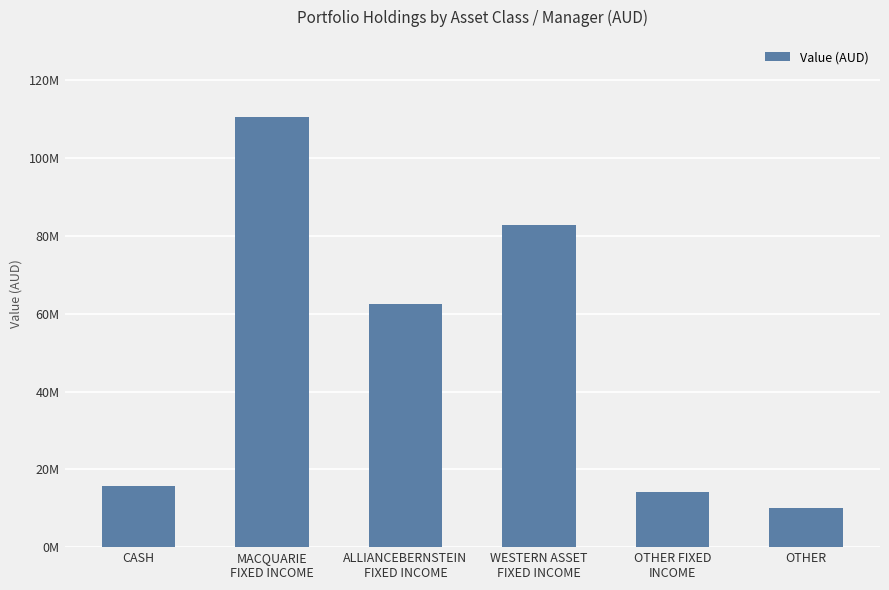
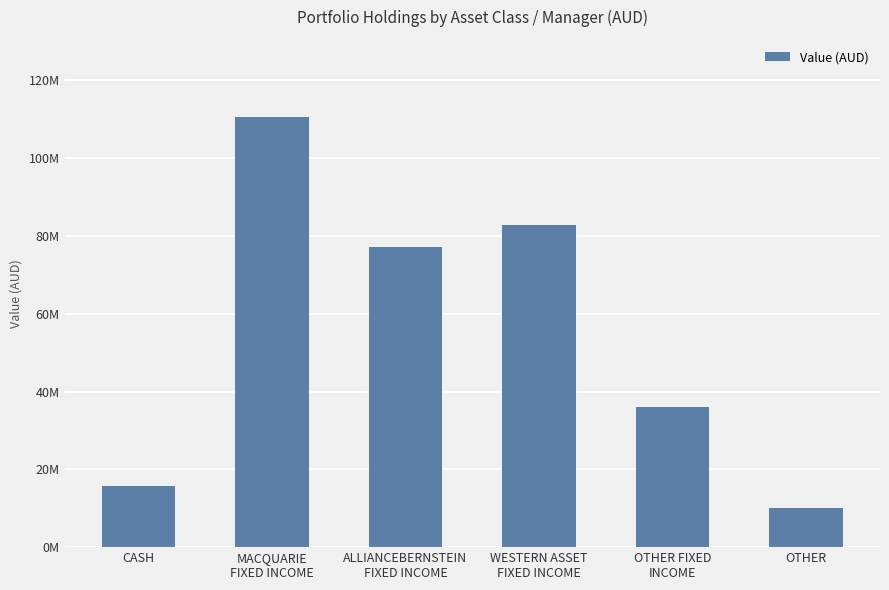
  {
    "CASH": 16000000,
    "MACQUARIE FIXED INCOME": 111000000,
-   "ALLIANCEBERNSTEIN FIXED INCOME": 62000000,
+   "ALLIANCEBERNSTEIN FIXED INCOME": 77000000,
    "WESTERN ASSET FIXED INCOME": 83000000,
-   "OTHER FIXED INCOME": 14000000,
+   "OTHER FIXED INCOME": 36000000,
    "OTHER": 10000000
  }
